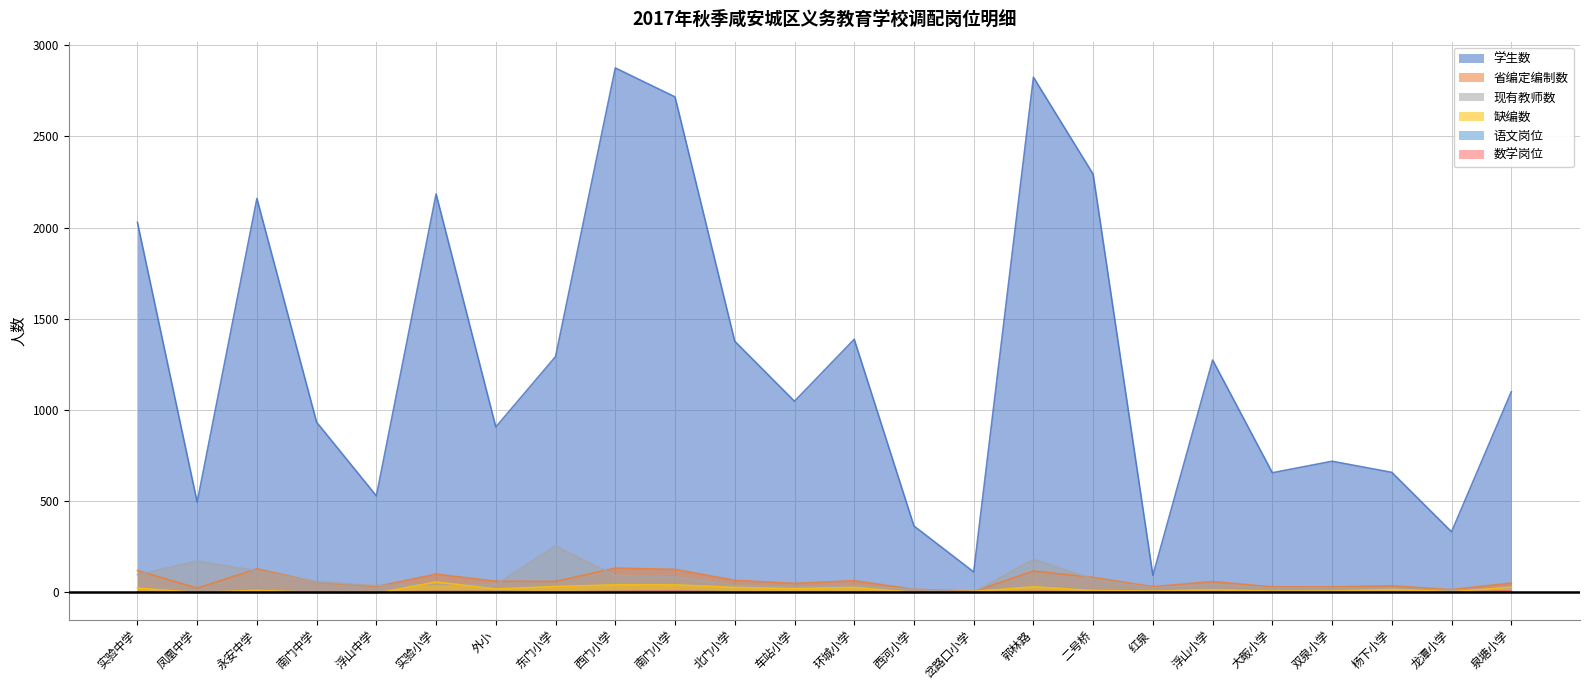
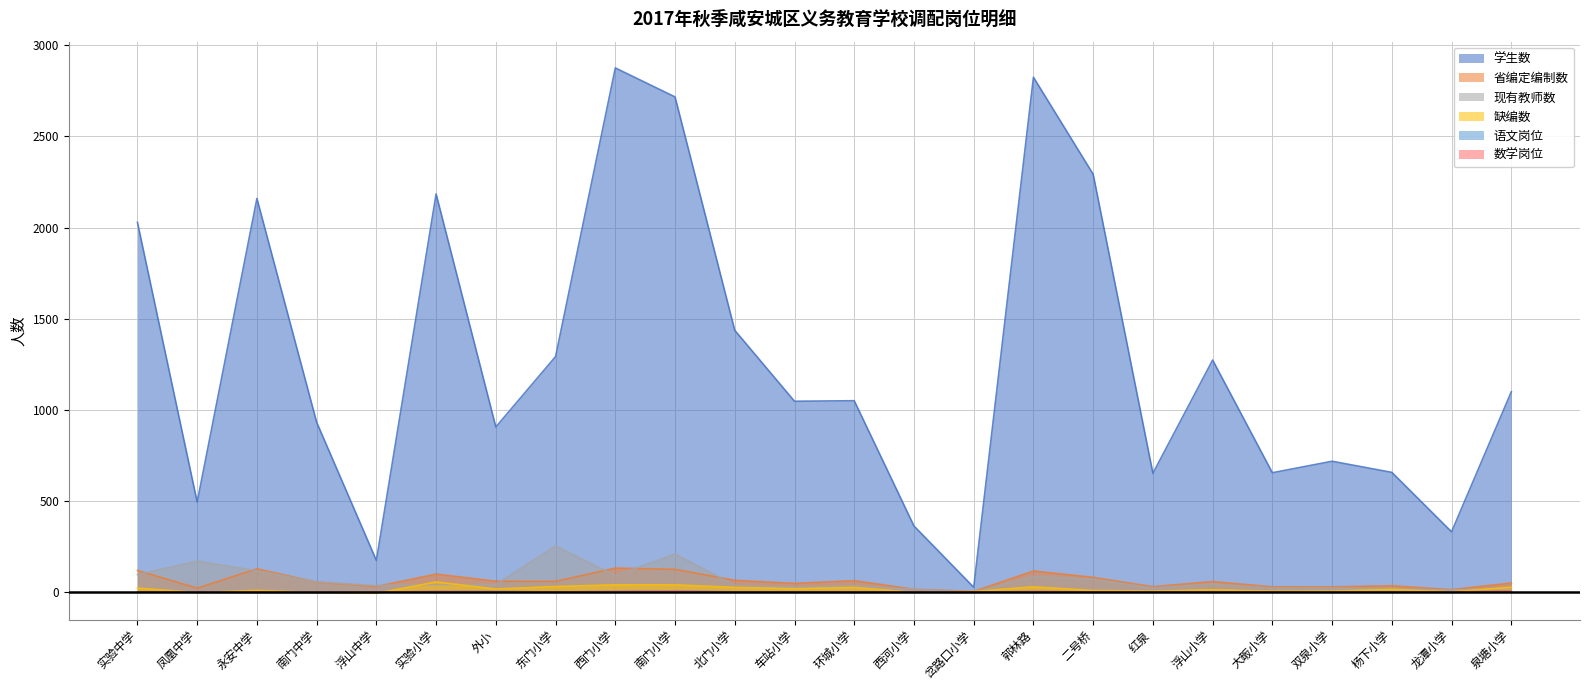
  {
    "学生数": {
      "实验中学": 2030,
      "凤凰中学": 500,
      "永安中学": 2160,
      "南门中学": 930,
-     "浮山中学": 530,
+     "浮山中学": 180,
      "实验小学": 2190,
      "外小": 910,
      "东门小学": 1290,
      "西门小学": 2880,
      "南门小学": 2720,
-     "北门小学": 1380,
+     "北门小学": 1440,
      "车站小学": 1050,
-     "环城小学": 1390,
+     "环城小学": 1050,
      "西河小学": 360,
-     "岔路口小学": 110,
+     "岔路口小学": 30,
      "郭林路": 2830,
      "二号桥": 2290,
-     "红泉": 90,
+     "红泉": 650,
      "浮山小学": 1270,
      "大畈小学": 660,
      "双泉小学": 720,
      "杨下小学": 660,
      "龙潭小学": 330,
      "泉塘小学": 1100
    },
    "现有教师数": {
      "实验中学": 100,
      "凤凰中学": 170,
      "外小": 40,
      "东门小学": 250,
      "西门小学": 90,
-     "南门小学": 90,
-     "郭林路": 180,
+     "南门小学": 210,
+     "郭林路": 90,
      "浮山小学": 50
    }
  }
